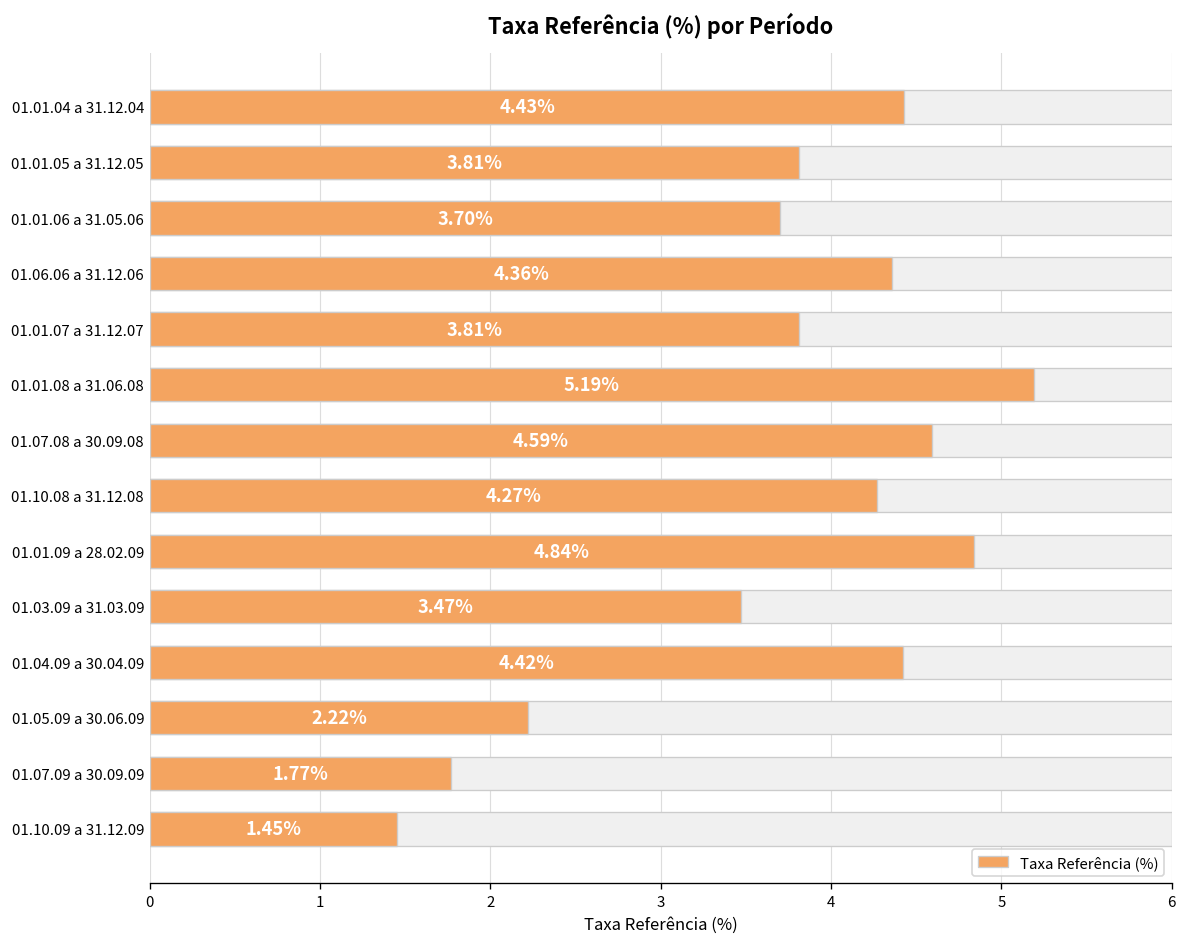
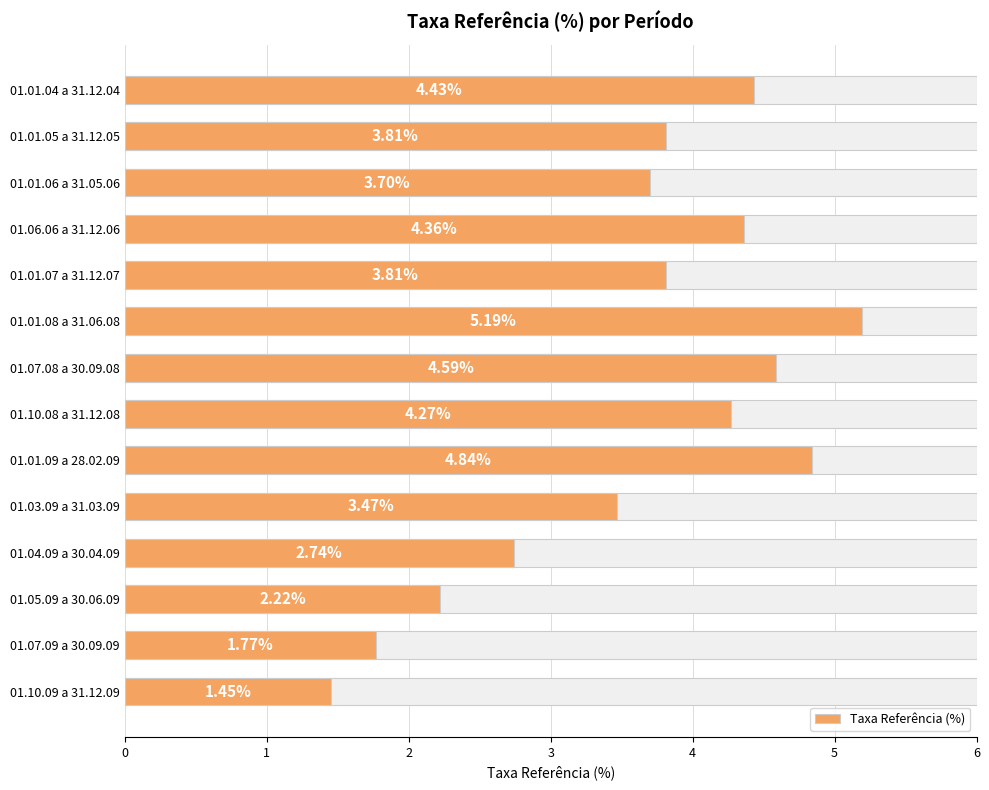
  {
    "Taxa Referência (%)": {
-     "01.04.09 a 30.04.09": "4.42%"
+     "01.04.09 a 30.04.09": "2.74%"
    }
  }
